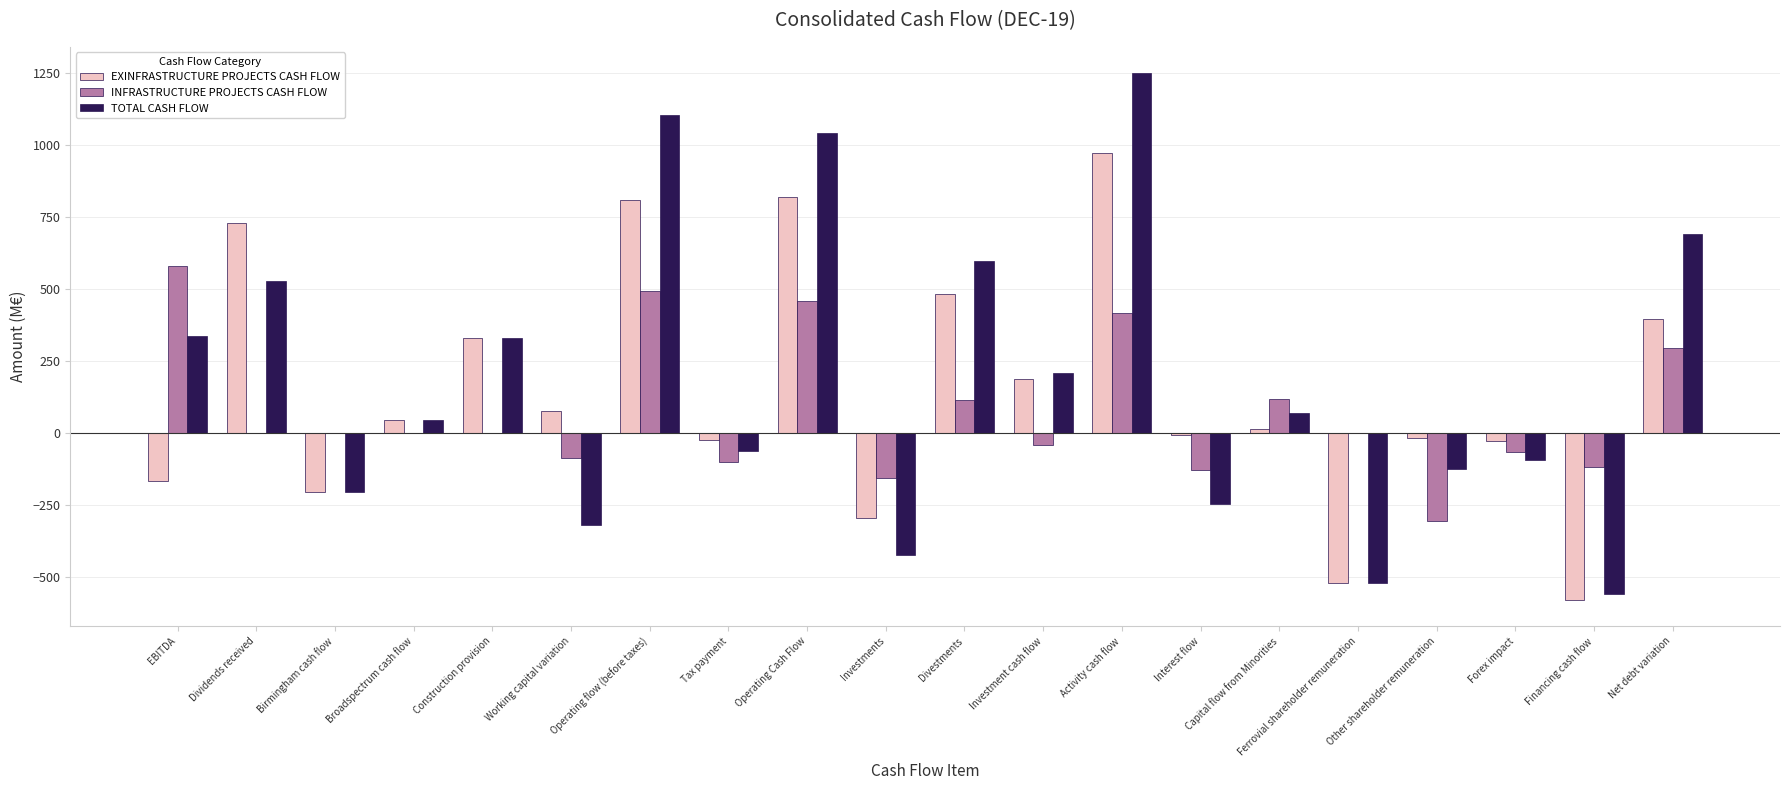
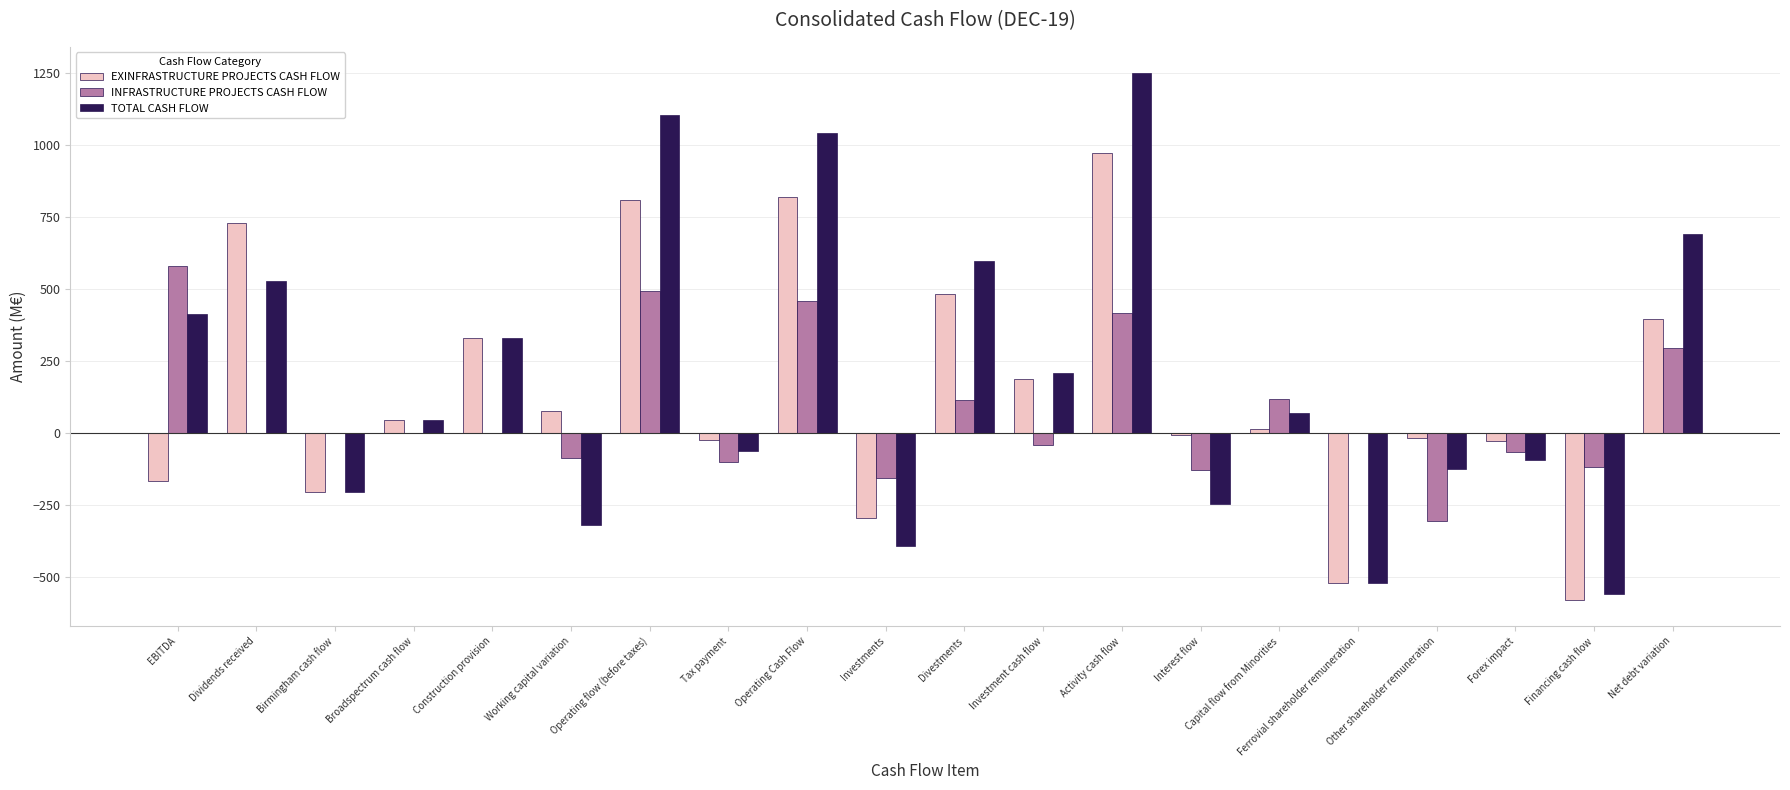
  {
    "EXINFRASTRUCTURE PROJECTS CASH FLOW": {
      "EBITDA": -170,
      "Dividends received": 730,
      "Birmingham cash flow": -200,
      "Broadspectrum cash flow": 50,
      "Construction provision": 330,
      "Working capital variation": 80,
      "Operating flow (before taxes)": 810,
      "Tax payment": -30,
      "Operating Cash Flow": 820,
      "Investments": -300,
      "Divestments": 480,
      "Investment cash flow": 190,
      "Activity cash flow": 970,
      "Capital flow from Minorities": 10,
      "Ferrovial shareholder remuneration": -520,
      "Other shareholder remuneration": -20,
      "Forex impact": -30,
      "Financing cash flow": -580,
      "Net debt variation": 400
    },
    "INFRASTRUCTURE PROJECTS CASH FLOW": {
      "EBITDA": 580,
      "Dividends received": 0,
      "Birmingham cash flow": 0,
      "Broadspectrum cash flow": 0,
      "Construction provision": 0,
      "Working capital variation": -90,
      "Operating flow (before taxes)": 490,
      "Tax payment": -100,
      "Operating Cash Flow": 460,
      "Investments": -160,
      "Divestments": 120,
      "Investment cash flow": -40,
      "Activity cash flow": 420,
      "Interest flow": -130,
      "Capital flow from Minorities": 120,
      "Ferrovial shareholder remuneration": 0,
      "Other shareholder remuneration": -310,
      "Forex impact": -70,
      "Financing cash flow": -120,
      "Net debt variation": 300
    },
    "TOTAL CASH FLOW": {
-     "EBITDA": 340,
+     "EBITDA": 410,
      "Dividends received": 530,
      "Birmingham cash flow": -200,
      "Broadspectrum cash flow": 50,
      "Construction provision": 330,
      "Working capital variation": -320,
      "Operating flow (before taxes)": 1100,
      "Tax payment": -60,
      "Operating Cash Flow": 1040,
-     "Investments": -420,
+     "Investments": -390,
      "Divestments": 600,
      "Investment cash flow": 210,
      "Activity cash flow": 1250,
      "Interest flow": -250,
      "Capital flow from Minorities": 70,
      "Ferrovial shareholder remuneration": -520,
      "Other shareholder remuneration": -120,
      "Forex impact": -90,
      "Financing cash flow": -560,
      "Net debt variation": 690
    }
  }
